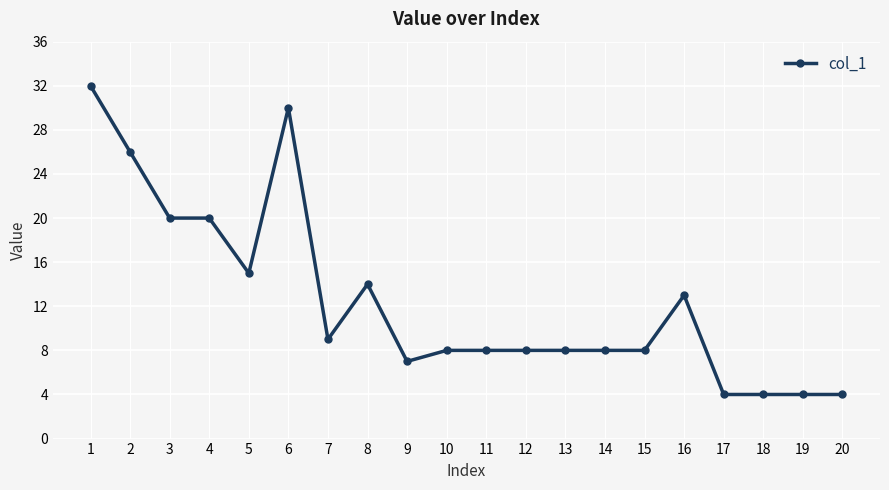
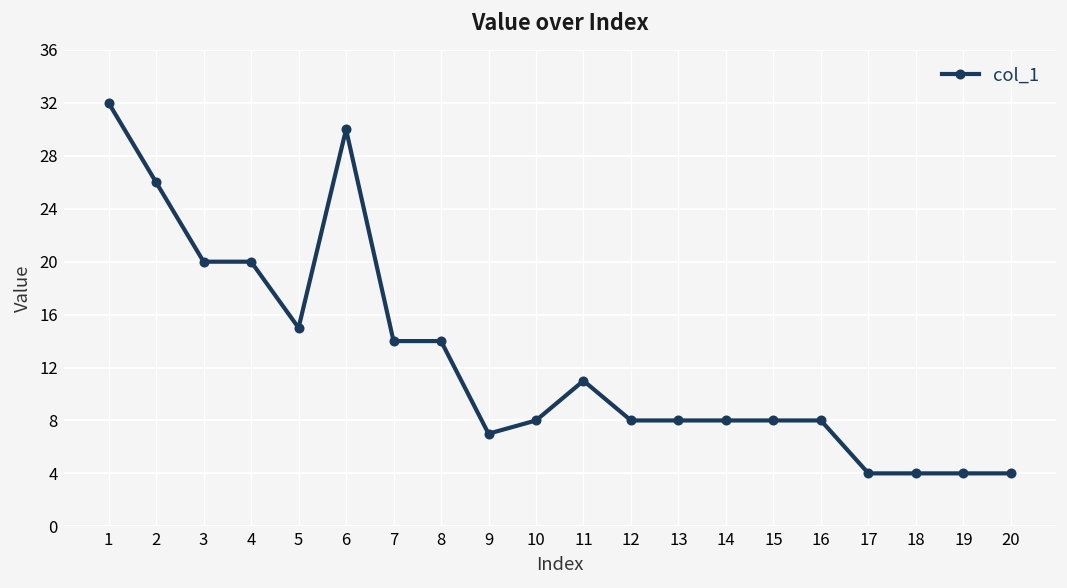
  {
    "1": 32,
    "2": 26,
    "3": 20,
    "4": 20,
    "5": 15,
    "6": 30,
-   "7": 9,
+   "7": 14,
    "8": 14,
    "9": 7,
    "10": 8,
-   "11": 8,
+   "11": 11,
    "12": 8,
    "13": 8,
    "14": 8,
    "15": 8,
-   "16": 13,
+   "16": 8,
    "17": 4,
    "18": 4,
    "19": 4,
    "20": 4
  }
